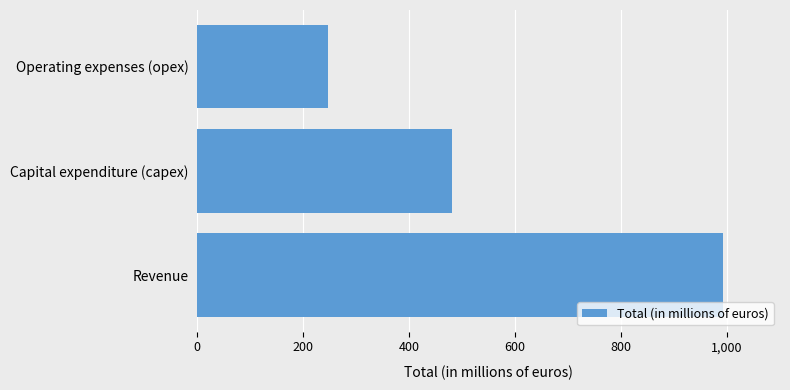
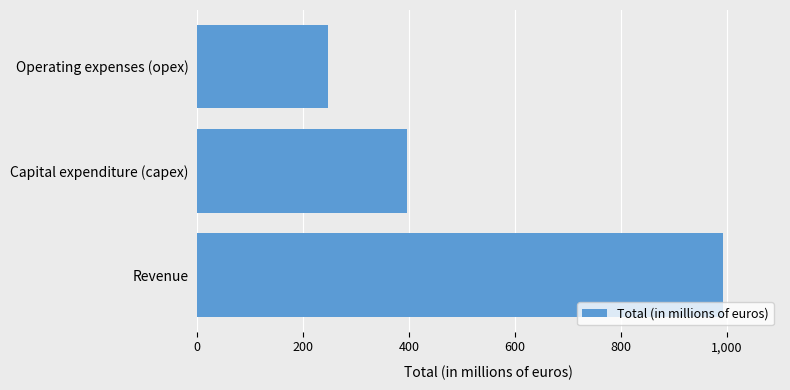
  {
    "Operating expenses (opex)": 250,
-   "Capital expenditure (capex)": 480,
+   "Capital expenditure (capex)": 400,
    "Revenue": 990
  }
